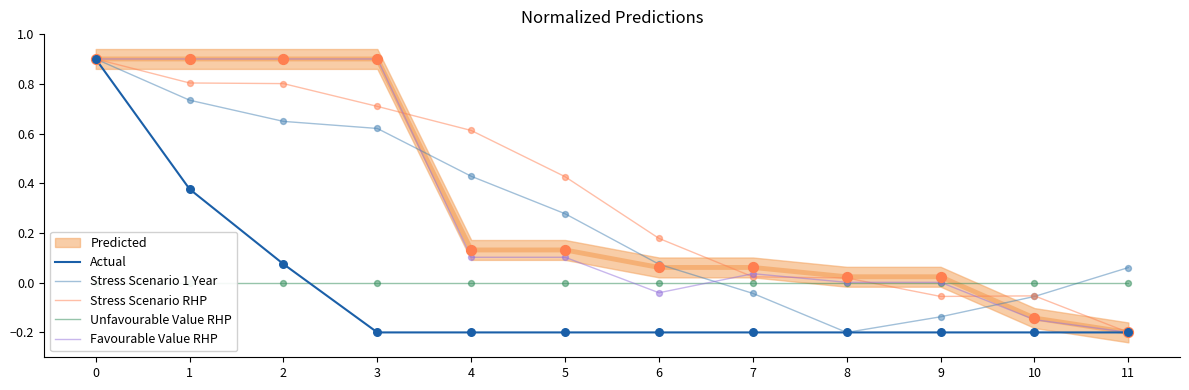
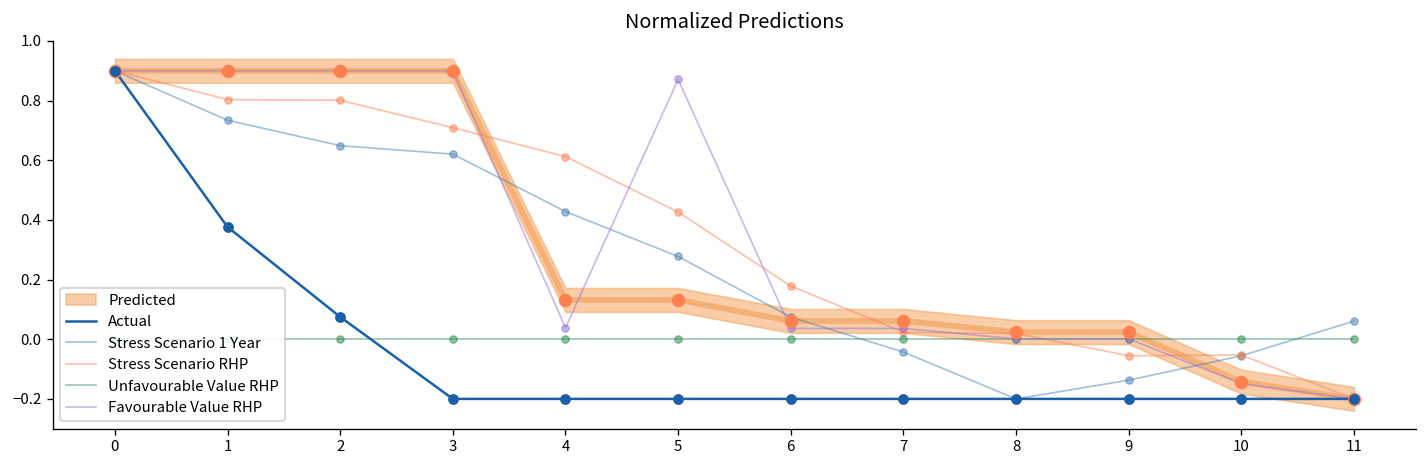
  {
    "Unfavourable Value RHP": {
      "2": 0.00,
      "3": 0.00,
      "4": 0.00,
      "5": 0.00,
      "6": 0.00,
      "7": 0.00,
      "10": 0.00,
      "11": 0.00
    },
    "Favourable Value RHP": {
-     "4": 0.10,
-     "5": 0.10,
-     "6": -0.04,
+     "4": 0.04,
+     "5": 0.87,
+     "6": 0.04,
      "7": 0.04
    }
  }
